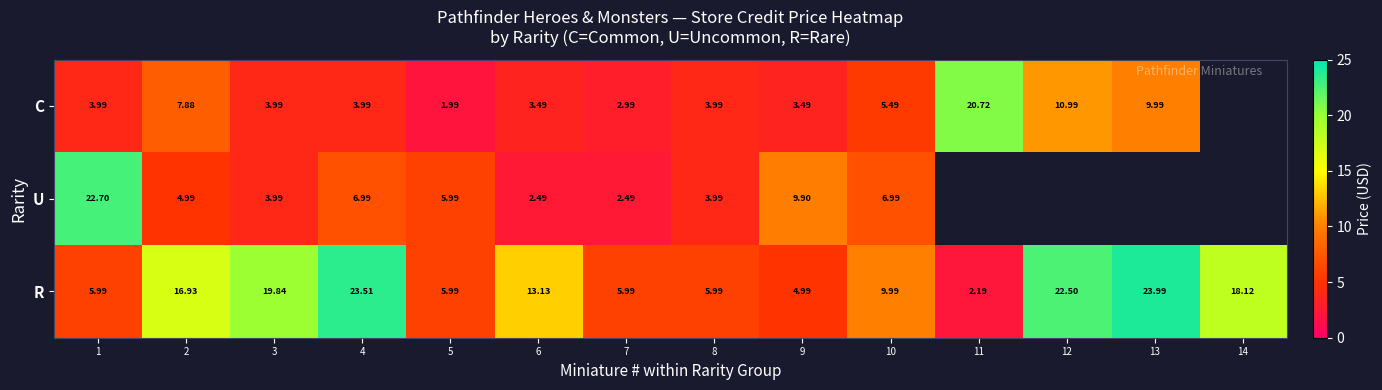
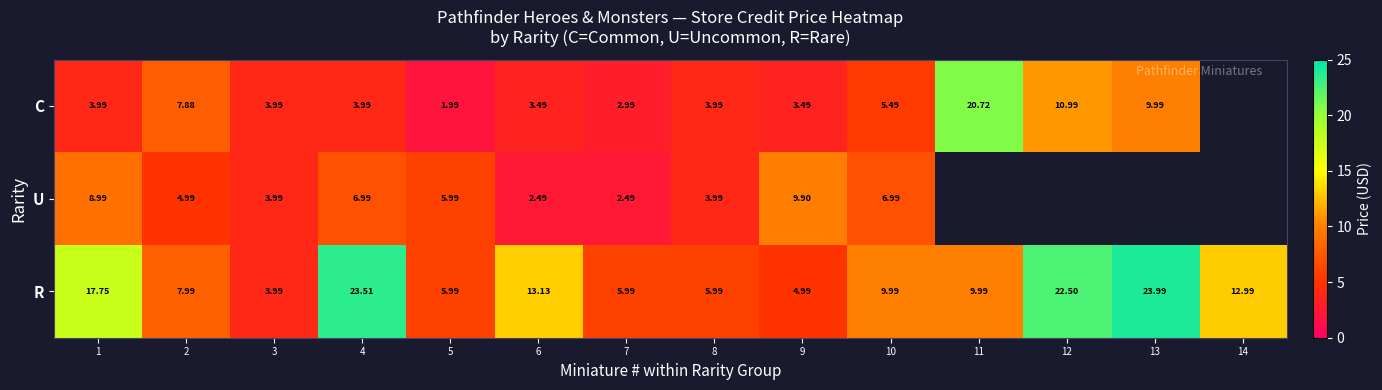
  {
    "C": {
      "1": 3.99,
      "2": 7.88,
      "3": 3.99,
      "4": 3.99,
      "5": 1.99,
      "6": 3.49,
      "7": 2.99,
      "8": 3.99,
      "9": 3.49,
      "10": 5.49,
      "11": 20.72,
      "12": 10.99,
      "13": 9.99
    },
    "U": {
-     "1": 22.70,
+     "1": 8.99,
      "2": 4.99,
      "3": 3.99,
      "4": 6.99,
      "5": 5.99,
      "6": 2.49,
      "7": 2.49,
      "8": 3.99,
      "9": 9.90,
      "10": 6.99
    },
    "R": {
-     "1": 5.99,
-     "2": 16.93,
-     "3": 19.84,
+     "1": 17.75,
+     "2": 7.99,
+     "3": 3.99,
      "4": 23.51,
      "5": 5.99,
      "6": 13.13,
      "7": 5.99,
      "8": 5.99,
      "9": 4.99,
      "10": 9.99,
-     "11": 2.19,
+     "11": 9.99,
      "12": 22.50,
      "13": 23.99,
-     "14": 18.12
+     "14": 12.99
    }
  }
